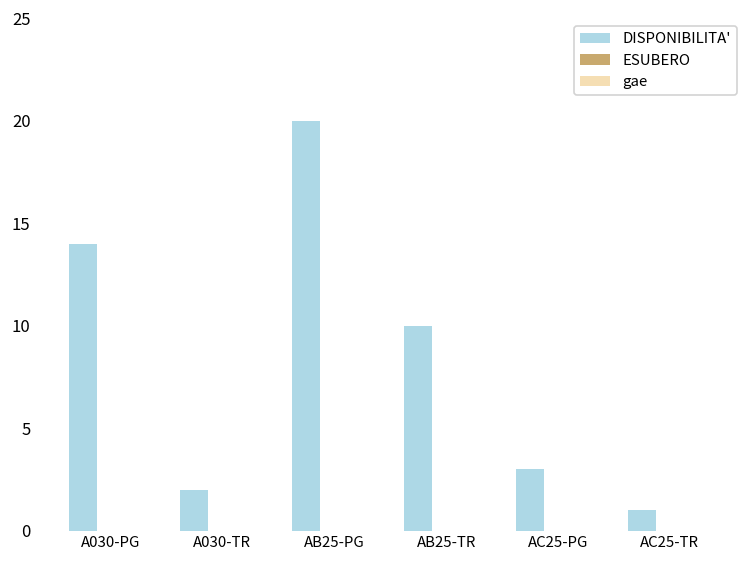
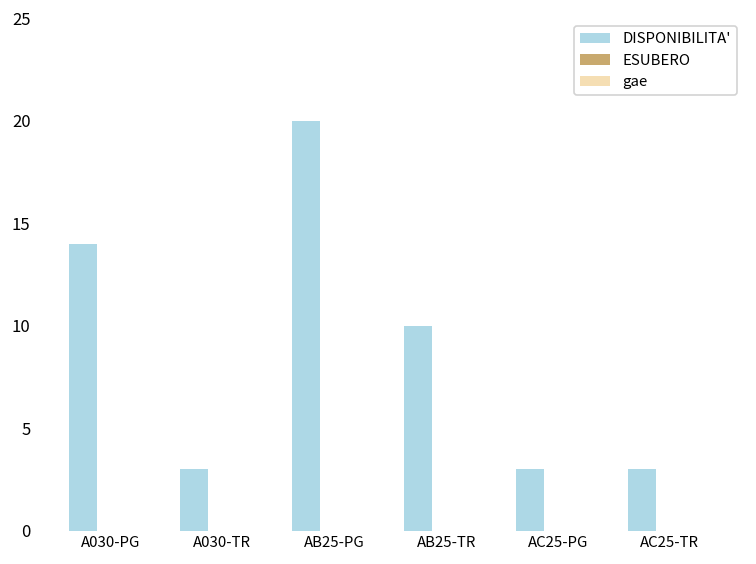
  {
    "DISPONIBILITA'": {
      "A030-PG": 14,
-     "A030-TR": 2,
+     "A030-TR": 3,
      "AB25-PG": 20,
      "AB25-TR": 10,
      "AC25-PG": 3,
-     "AC25-TR": 1
+     "AC25-TR": 3
    },
    "ESUBERO": {
      "A030-PG": 0,
      "A030-TR": 0,
      "AB25-PG": 0,
      "AB25-TR": 0,
      "AC25-PG": 0,
      "AC25-TR": 0
    },
    "gae": {
      "A030-PG": 0,
      "A030-TR": 0,
      "AB25-PG": 0,
      "AB25-TR": 0,
      "AC25-PG": 0,
      "AC25-TR": 0
    }
  }
